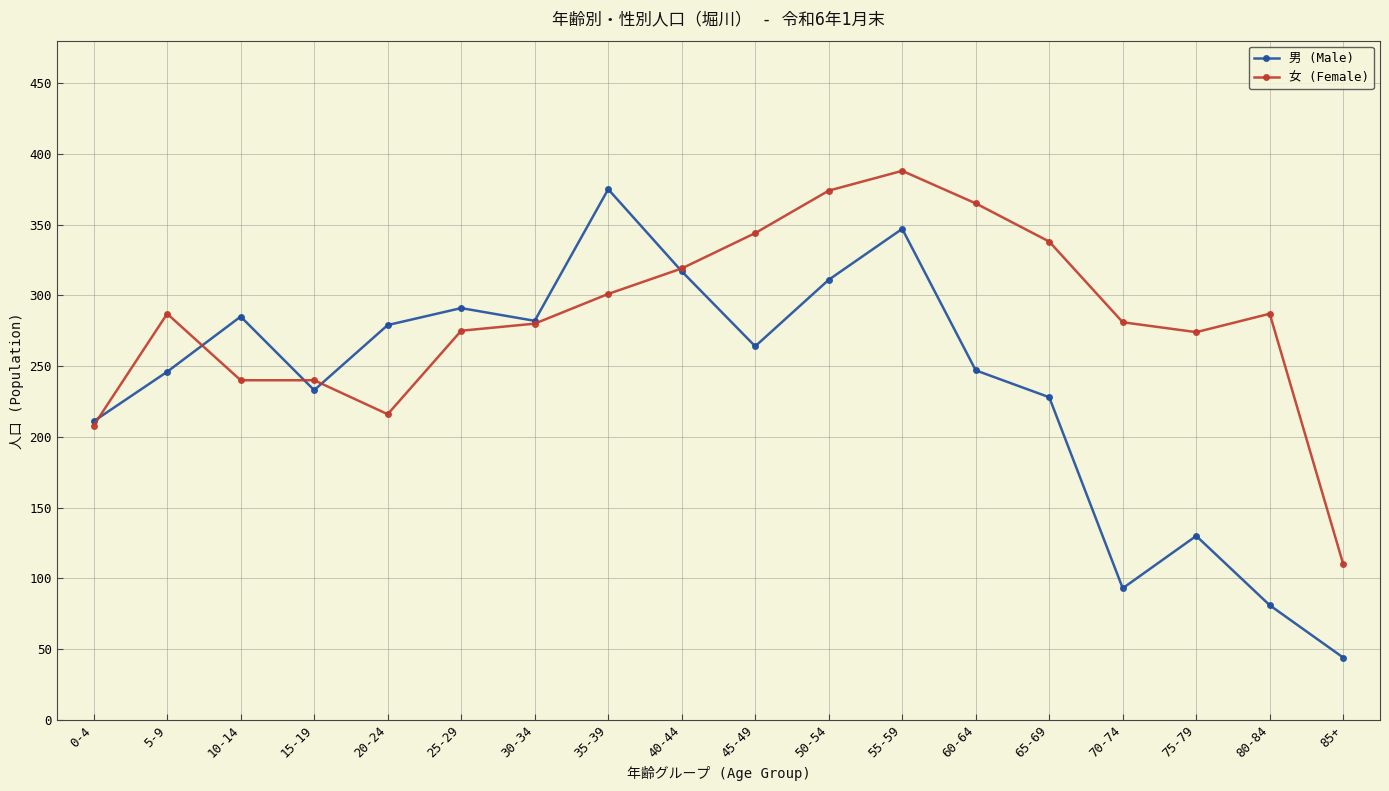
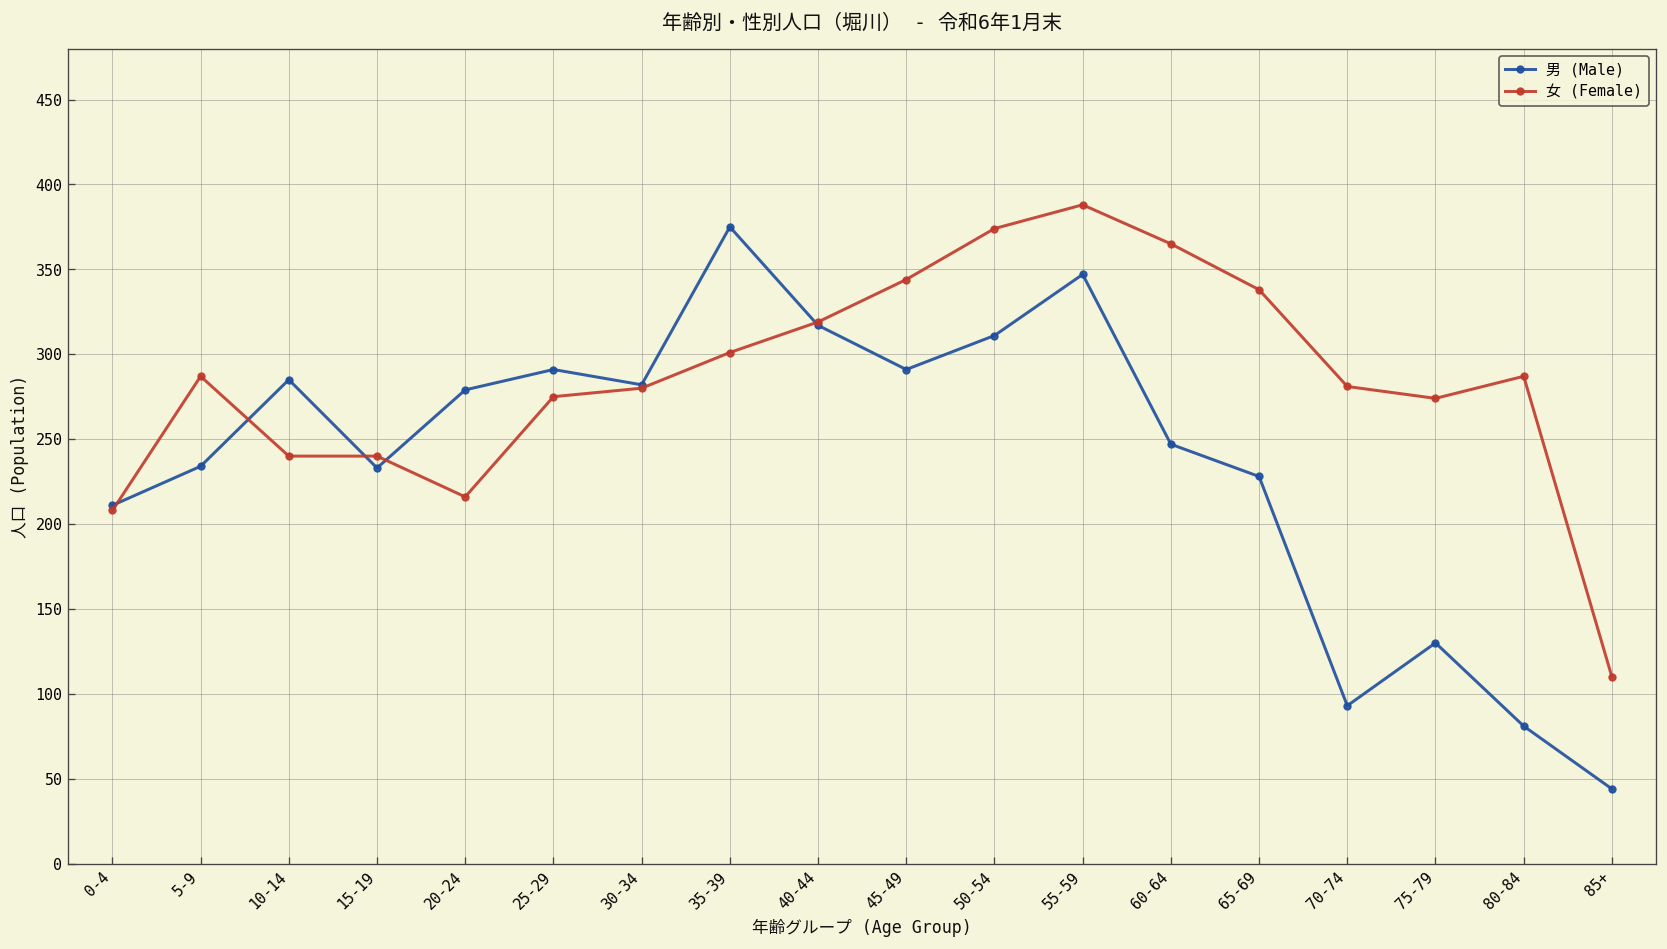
  {
    "男 (Male)": {
      "0-4": 211,
-     "5-9": 246,
+     "5-9": 234,
      "10-14": 285,
      "15-19": 233,
      "20-24": 279,
      "25-29": 291,
      "30-34": 282,
      "35-39": 375,
      "40-44": 317,
-     "45-49": 264,
+     "45-49": 291,
      "50-54": 311,
      "55-59": 347,
      "60-64": 247,
      "65-69": 228,
      "70-74": 93,
      "75-79": 130,
      "80-84": 81,
      "85+": 44
    },
    "女 (Female)": {
      "0-4": 208,
      "5-9": 287,
      "10-14": 240,
      "15-19": 240,
      "20-24": 216,
      "25-29": 275,
      "30-34": 280,
      "35-39": 301,
      "40-44": 319,
      "45-49": 344,
      "50-54": 374,
      "55-59": 388,
      "60-64": 365,
      "65-69": 338,
      "70-74": 281,
      "75-79": 274,
      "80-84": 287,
      "85+": 110
    }
  }
